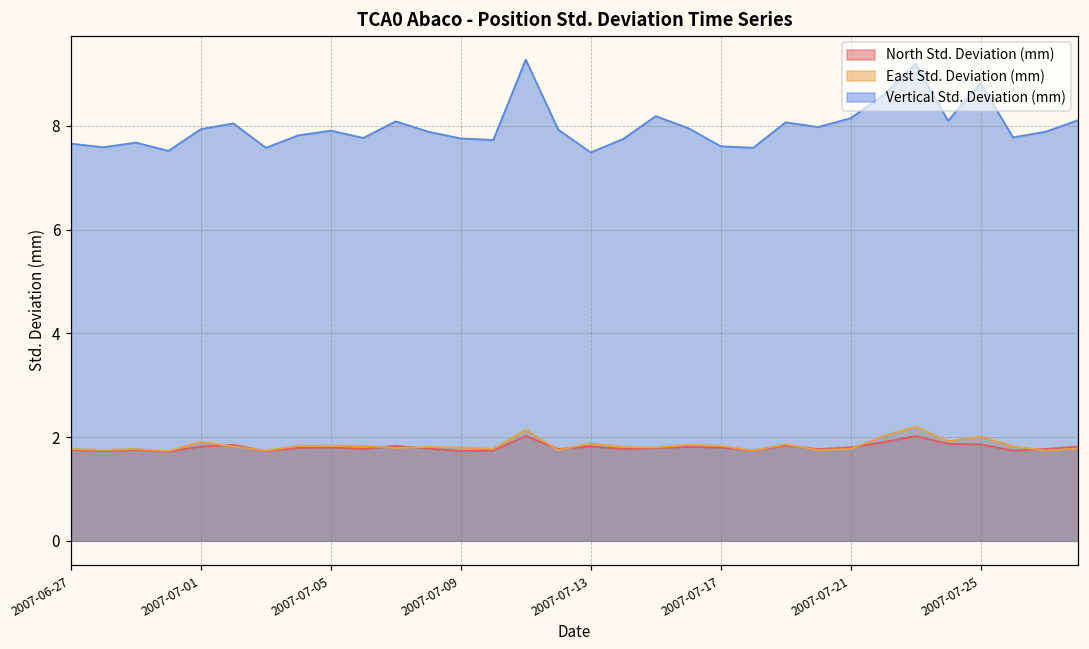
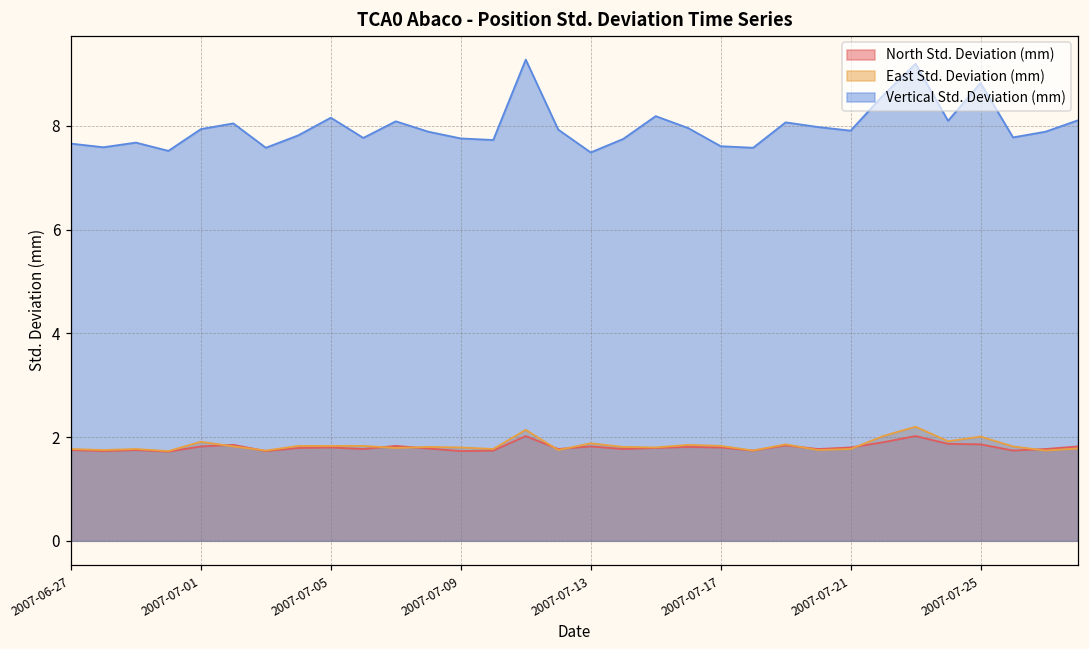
  {
    "Vertical Std. Deviation (mm)": {
      "2007-06-27": 7.7,
      "2007-07-01": 7.9,
-     "2007-07-05": 7.9,
+     "2007-07-05": 8.2,
      "2007-07-09": 7.8,
      "2007-07-13": 7.5,
      "2007-07-17": 7.6,
-     "2007-07-21": 8.2
+     "2007-07-21": 7.9
    }
  }
